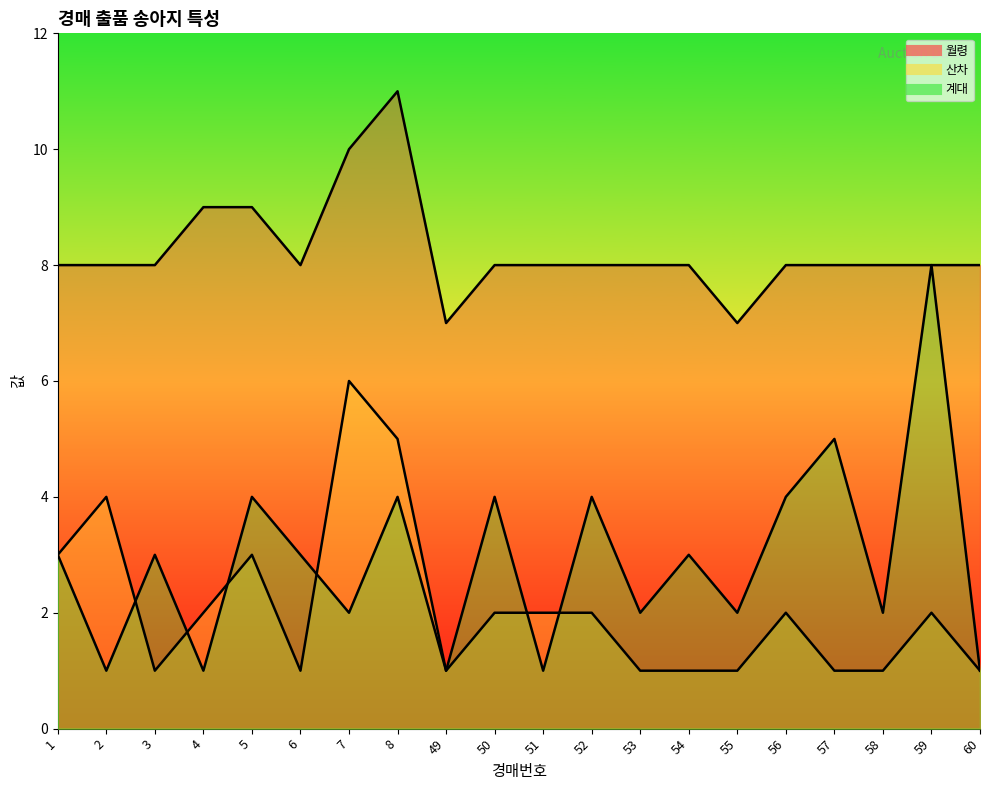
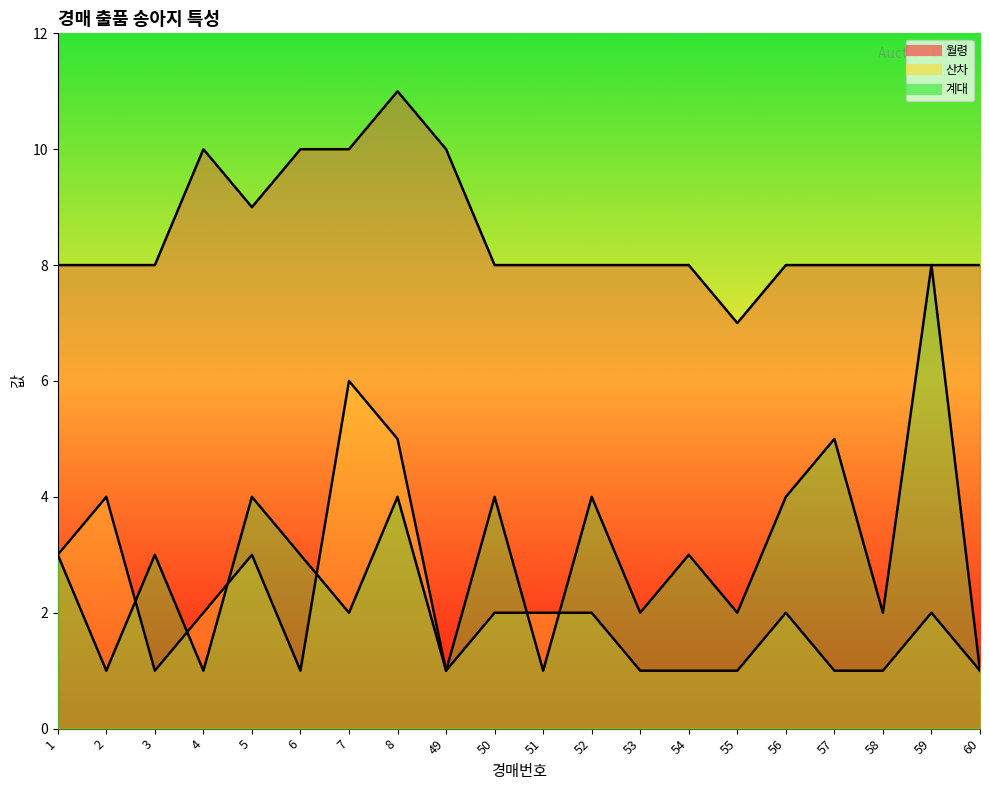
  {
    "월령": {
      "1": 8,
      "2": 8,
      "3": 8,
-     "4": 9,
+     "4": 10,
      "5": 9,
-     "6": 8,
+     "6": 10,
      "7": 10,
      "8": 11,
-     "49": 7,
+     "49": 10,
      "50": 8,
      "51": 8,
      "52": 8,
      "53": 8,
      "54": 8,
      "55": 7,
      "56": 8,
      "57": 8,
      "58": 8,
      "60": 8
    },
    "산차": {
      "2": 4,
      "3": 1,
      "4": 2,
      "5": 3,
      "6": 1,
      "7": 6,
      "8": 5,
      "50": 2,
      "51": 2,
      "52": 2,
      "53": 1,
      "54": 1,
      "55": 1,
      "56": 2,
      "57": 1,
      "58": 1,
      "59": 2
    },
    "계대": {
      "2": 1,
      "3": 3,
      "4": 1,
      "5": 4,
      "6": 3,
      "7": 2,
      "8": 4,
      "50": 4,
      "51": 1,
      "52": 4,
      "53": 2,
      "54": 3,
      "55": 2,
      "56": 4,
      "57": 5,
      "58": 2
    }
  }
